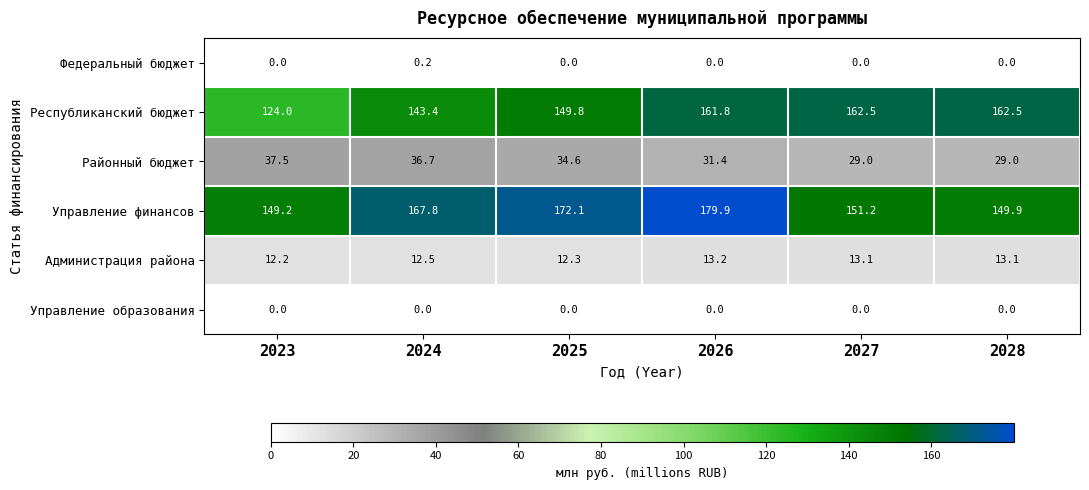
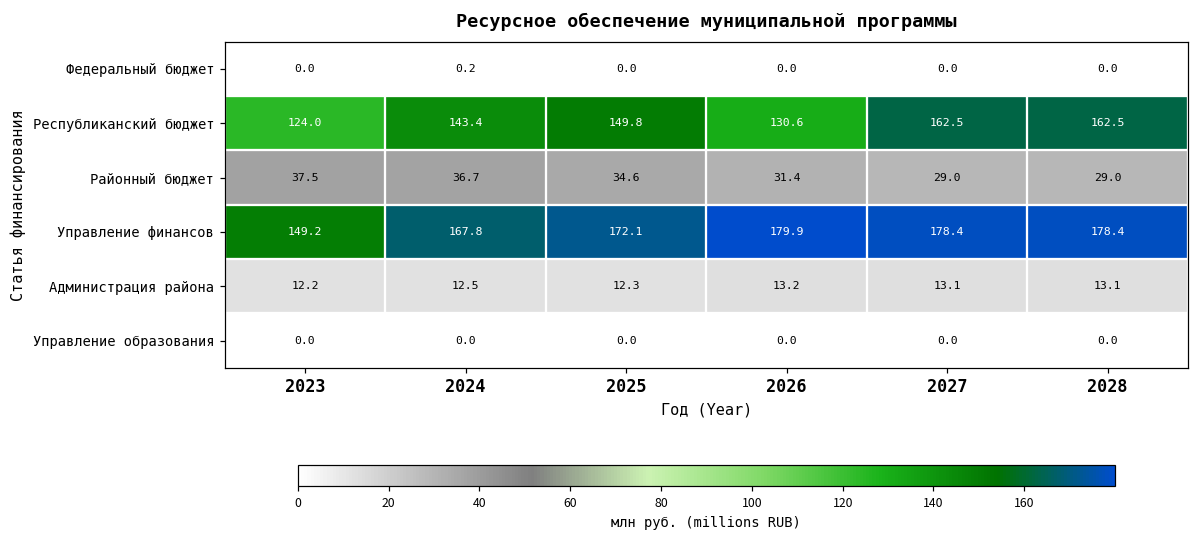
  {
    "Федеральный бюджет": {
      "2023": 0.0,
      "2024": 0.2,
      "2025": 0.0,
      "2026": 0.0,
      "2027": 0.0,
      "2028": 0.0
    },
    "Республиканский бюджет": {
      "2023": 124.0,
      "2024": 143.4,
      "2025": 149.8,
-     "2026": 161.8,
+     "2026": 130.6,
      "2027": 162.5,
      "2028": 162.5
    },
    "Районный бюджет": {
      "2023": 37.5,
      "2024": 36.7,
      "2025": 34.6,
      "2026": 31.4,
      "2027": 29.0,
      "2028": 29.0
    },
    "Управление финансов": {
      "2023": 149.2,
      "2024": 167.8,
      "2025": 172.1,
      "2026": 179.9,
-     "2027": 151.2,
-     "2028": 149.9
+     "2027": 178.4,
+     "2028": 178.4
    },
    "Администрация района": {
      "2023": 12.2,
      "2024": 12.5,
      "2025": 12.3,
      "2026": 13.2,
      "2027": 13.1,
      "2028": 13.1
    },
    "Управление образования": {
      "2023": 0.0,
      "2024": 0.0,
      "2025": 0.0,
      "2026": 0.0,
      "2027": 0.0,
      "2028": 0.0
    }
  }
